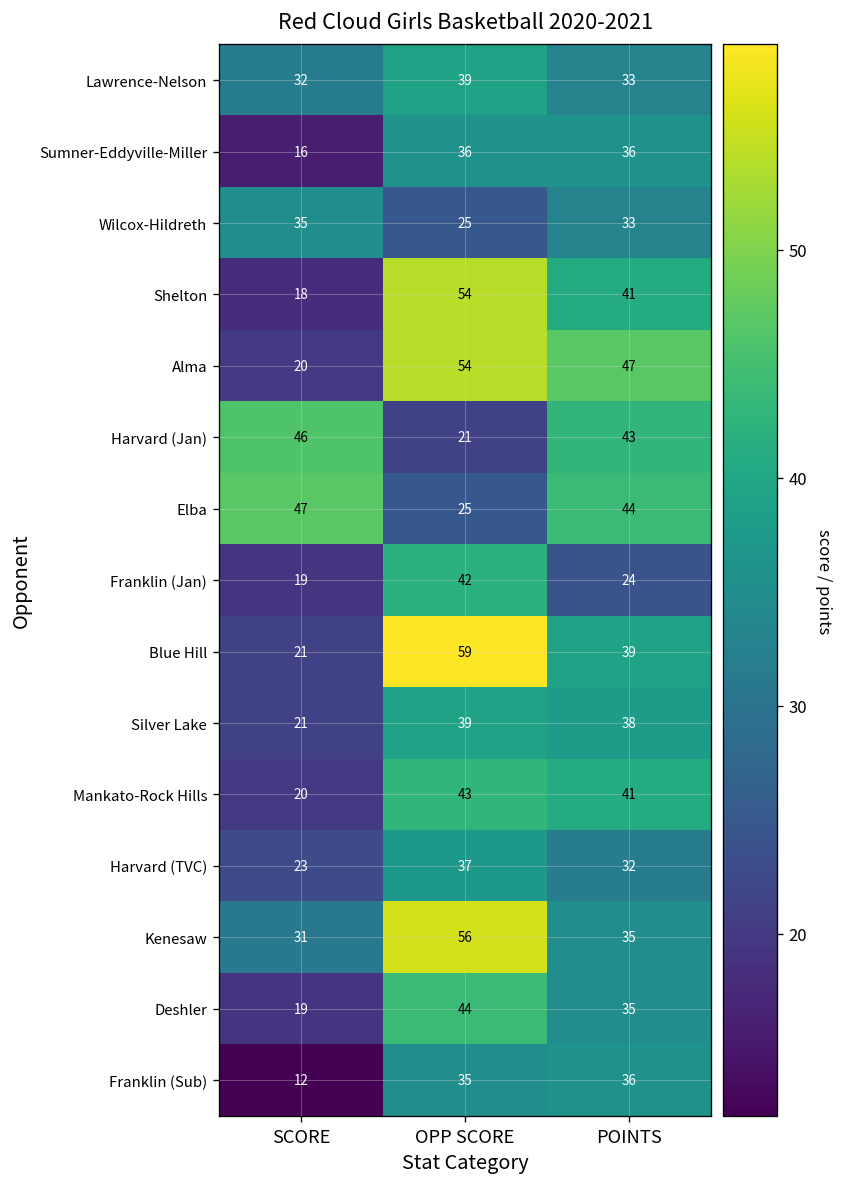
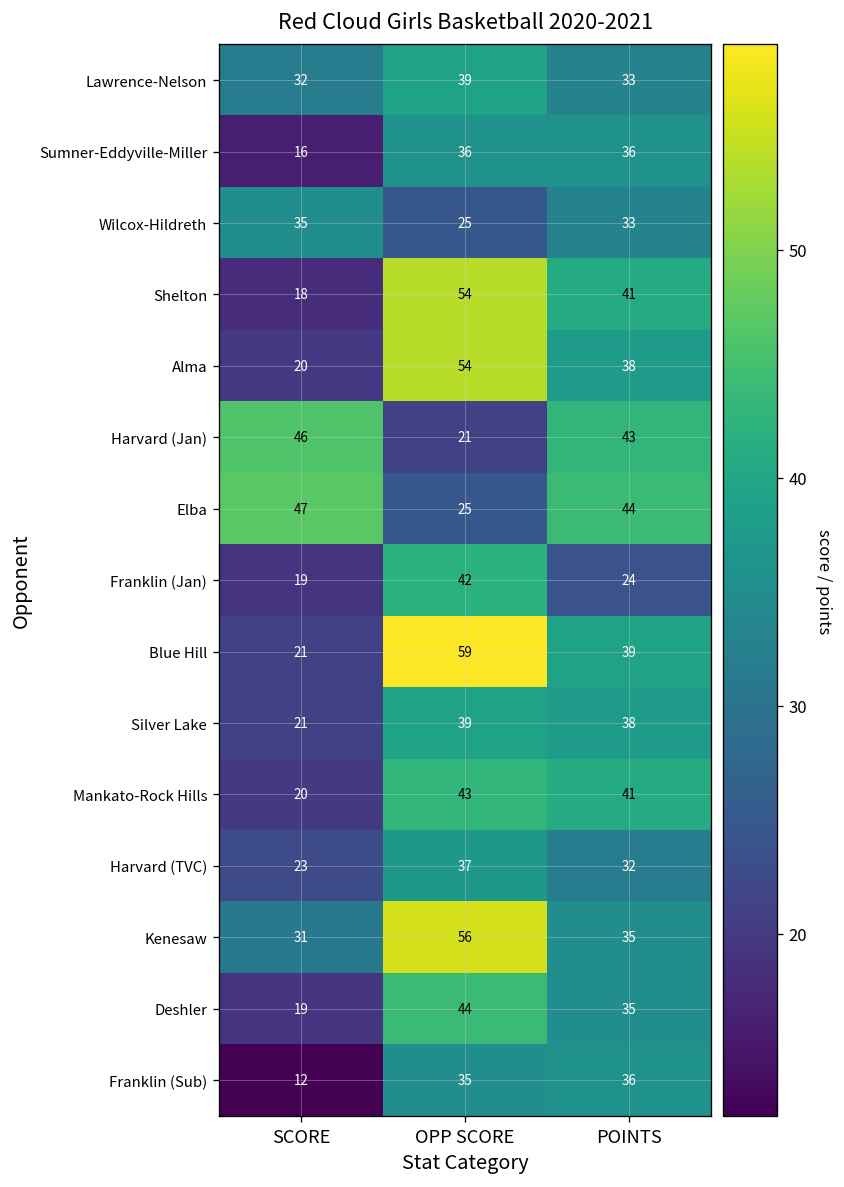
  {
    "Lawrence-Nelson": {
      "SCORE": 32,
      "OPP SCORE": 39,
      "POINTS": 33
    },
    "Sumner-Eddyville-Miller": {
      "SCORE": 16,
      "OPP SCORE": 36,
      "POINTS": 36
    },
    "Wilcox-Hildreth": {
      "SCORE": 35,
      "OPP SCORE": 25,
      "POINTS": 33
    },
    "Shelton": {
      "SCORE": 18,
      "OPP SCORE": 54,
      "POINTS": 41
    },
    "Alma": {
      "SCORE": 20,
      "OPP SCORE": 54,
-     "POINTS": 47
+     "POINTS": 38
    },
    "Harvard (Jan)": {
      "SCORE": 46,
      "OPP SCORE": 21,
      "POINTS": 43
    },
    "Elba": {
      "SCORE": 47,
      "OPP SCORE": 25,
      "POINTS": 44
    },
    "Franklin (Jan)": {
      "SCORE": 19,
      "OPP SCORE": 42,
      "POINTS": 24
    },
    "Blue Hill": {
      "SCORE": 21,
      "OPP SCORE": 59,
      "POINTS": 39
    },
    "Silver Lake": {
      "SCORE": 21,
      "OPP SCORE": 39,
      "POINTS": 38
    },
    "Mankato-Rock Hills": {
      "SCORE": 20,
      "OPP SCORE": 43,
      "POINTS": 41
    },
    "Harvard (TVC)": {
      "SCORE": 23,
      "OPP SCORE": 37,
      "POINTS": 32
    },
    "Kenesaw": {
      "SCORE": 31,
      "OPP SCORE": 56,
      "POINTS": 35
    },
    "Deshler": {
      "SCORE": 19,
      "OPP SCORE": 44,
      "POINTS": 35
    },
    "Franklin (Sub)": {
      "SCORE": 12,
      "OPP SCORE": 35,
      "POINTS": 36
    }
  }
